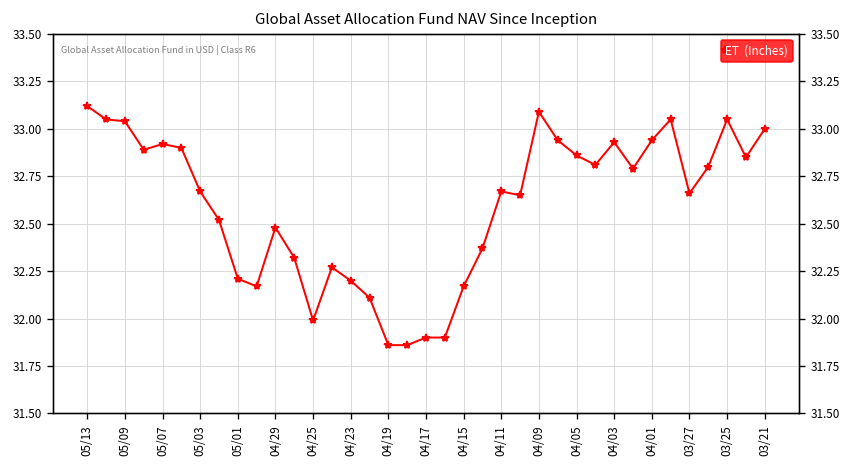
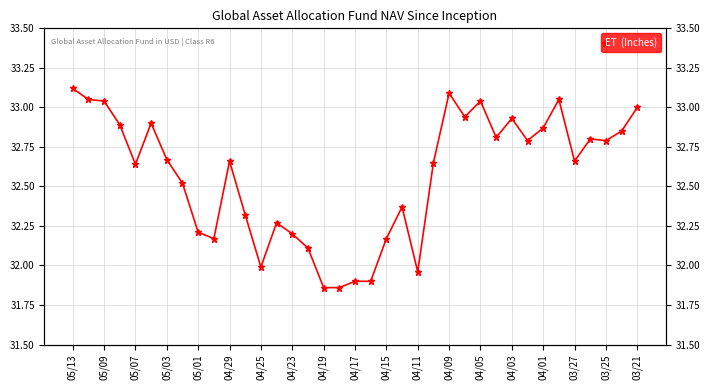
  {
    "05/13": 33.12,
    "05/09": 33.04,
-   "05/07": 32.92,
+   "05/07": 32.64,
    "05/03": 32.67,
    "05/01": 32.21,
-   "04/29": 32.48,
+   "04/29": 32.66,
    "04/25": 31.99,
    "04/23": 32.20,
    "04/19": 31.86,
    "04/17": 31.90,
    "04/15": 32.17,
-   "04/11": 32.67,
+   "04/11": 31.96,
    "04/09": 33.09,
-   "04/05": 32.86,
+   "04/05": 33.04,
    "04/03": 32.93,
-   "04/01": 32.94,
+   "04/01": 32.87,
    "03/27": 32.66,
-   "03/25": 33.05,
+   "03/25": 32.79,
    "03/21": 33.00
  }
